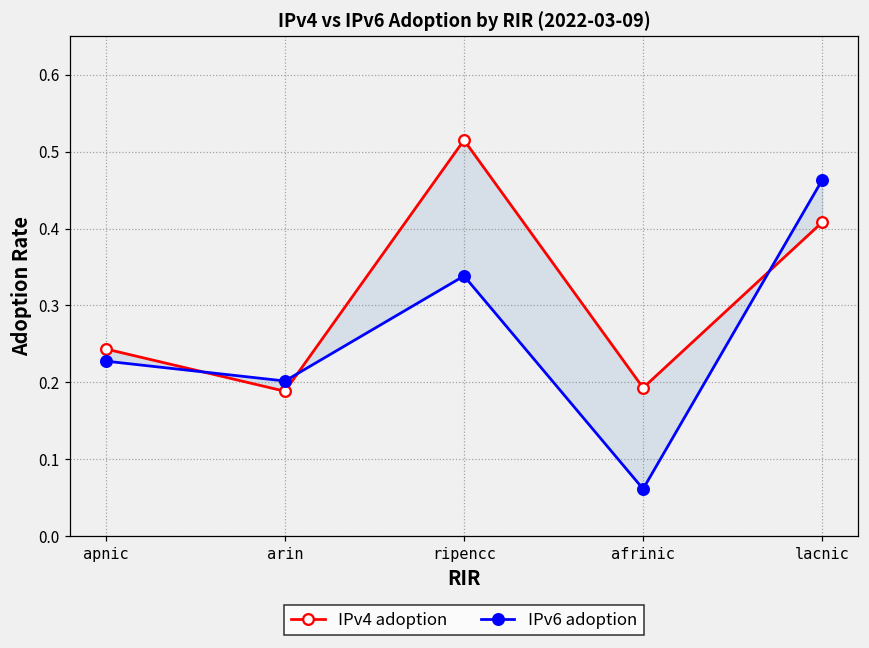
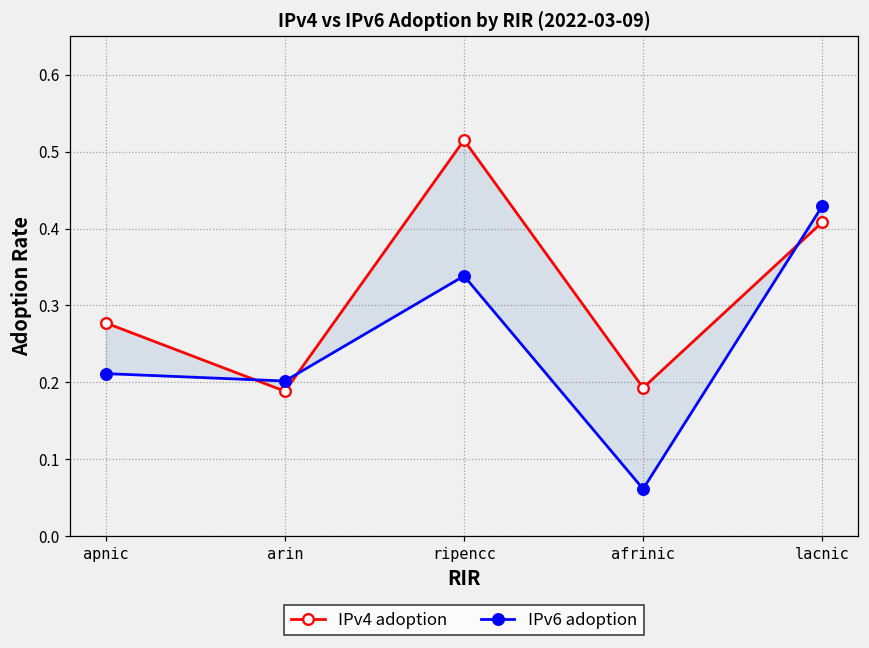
  {
    "IPv4 adoption": {
-     "apnic": 0.24,
+     "apnic": 0.28,
      "arin": 0.19,
      "lacnic": 0.41
    },
    "IPv6 adoption": {
-     "apnic": 0.23,
+     "apnic": 0.21,
      "ripencc": 0.34,
      "afrinic": 0.06,
-     "lacnic": 0.46
+     "lacnic": 0.43
    }
  }
